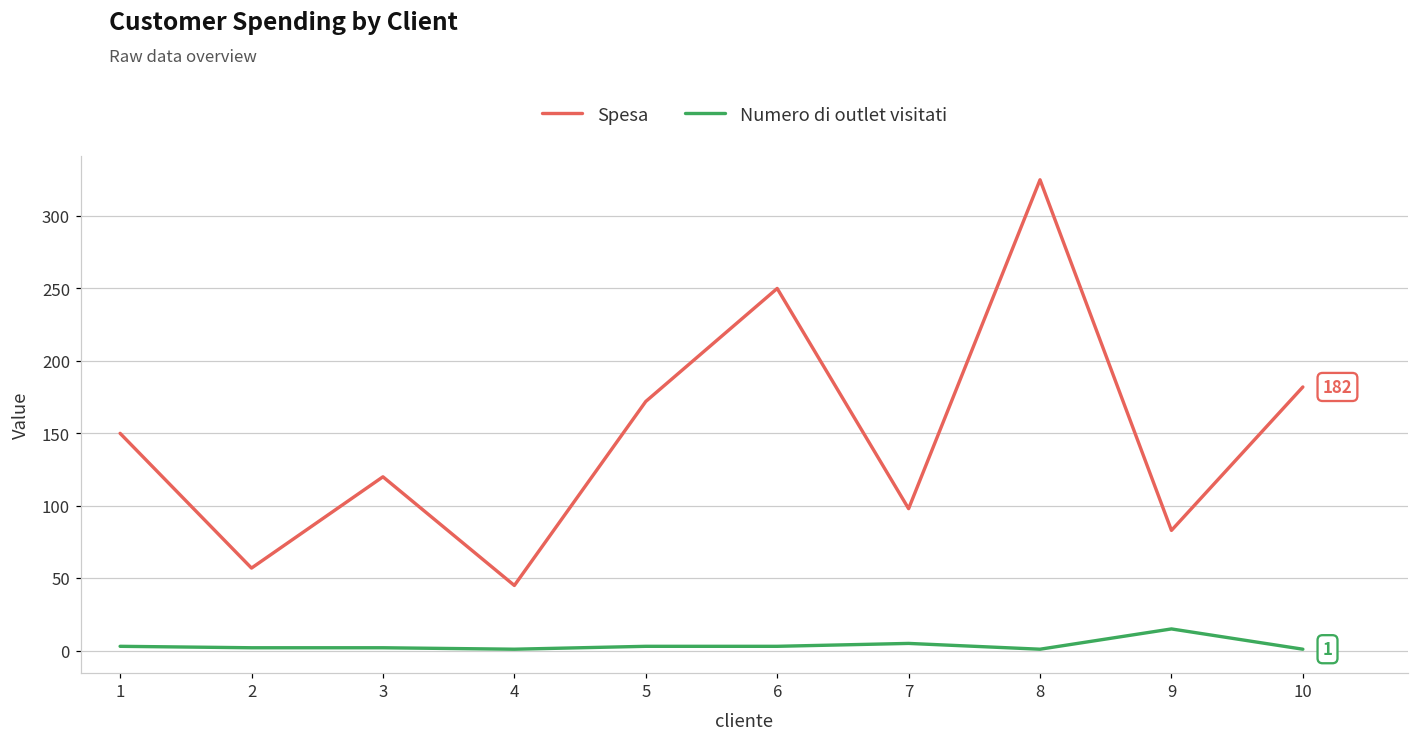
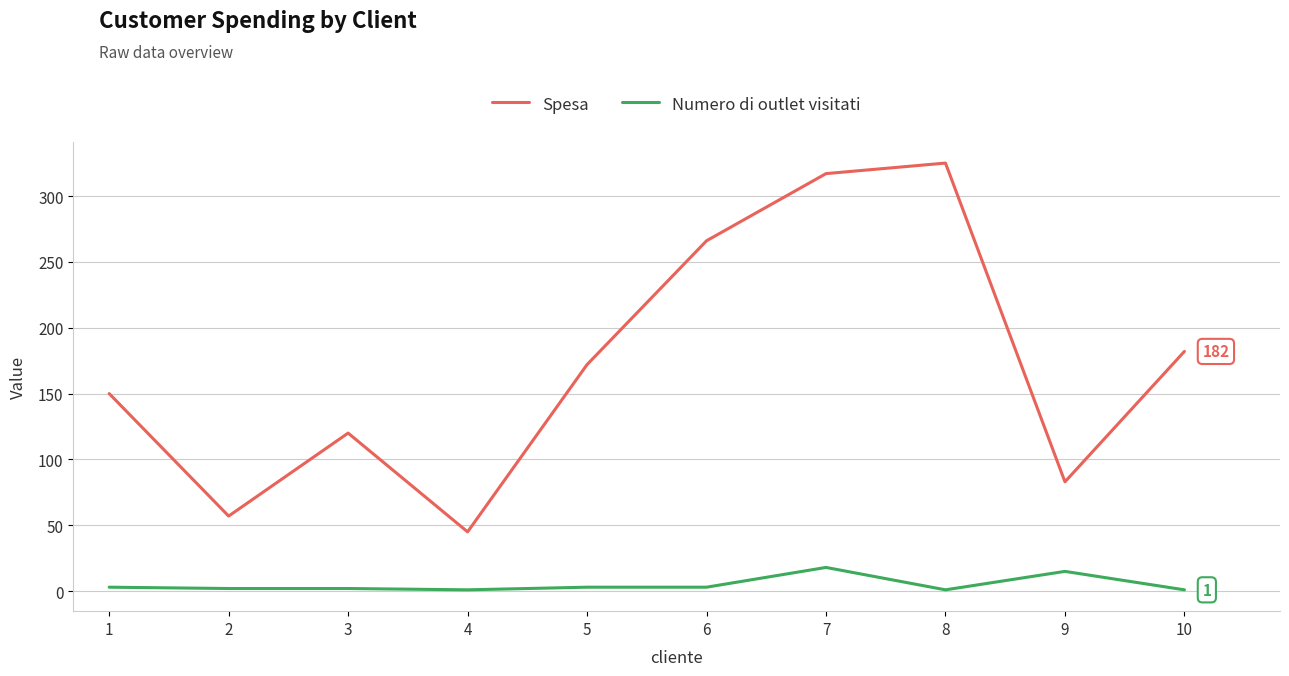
  {
    "Spesa": {
      "1": 150,
      "2": 57,
      "3": 120,
      "4": 45,
      "5": 172,
-     "6": 250,
-     "7": 98,
+     "6": 266,
+     "7": 317,
      "8": 325,
      "9": 83
    },
    "Numero di outlet visitati": {
      "1": 3,
      "2": 2,
      "3": 2,
      "4": 1,
      "5": 3,
      "6": 3,
-     "7": 5,
+     "7": 18,
      "8": 1,
      "9": 15
    }
  }
